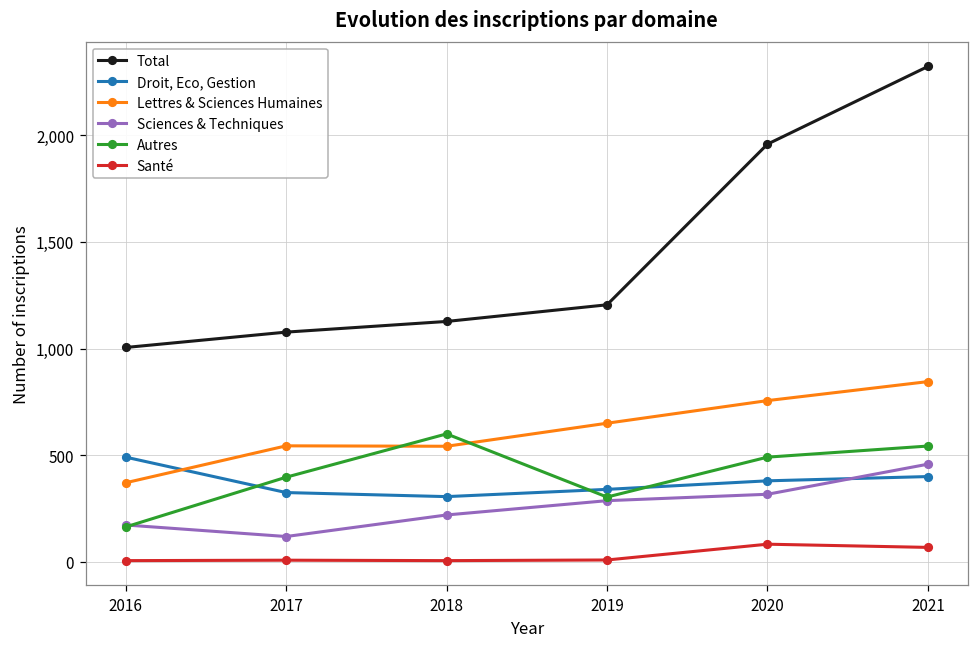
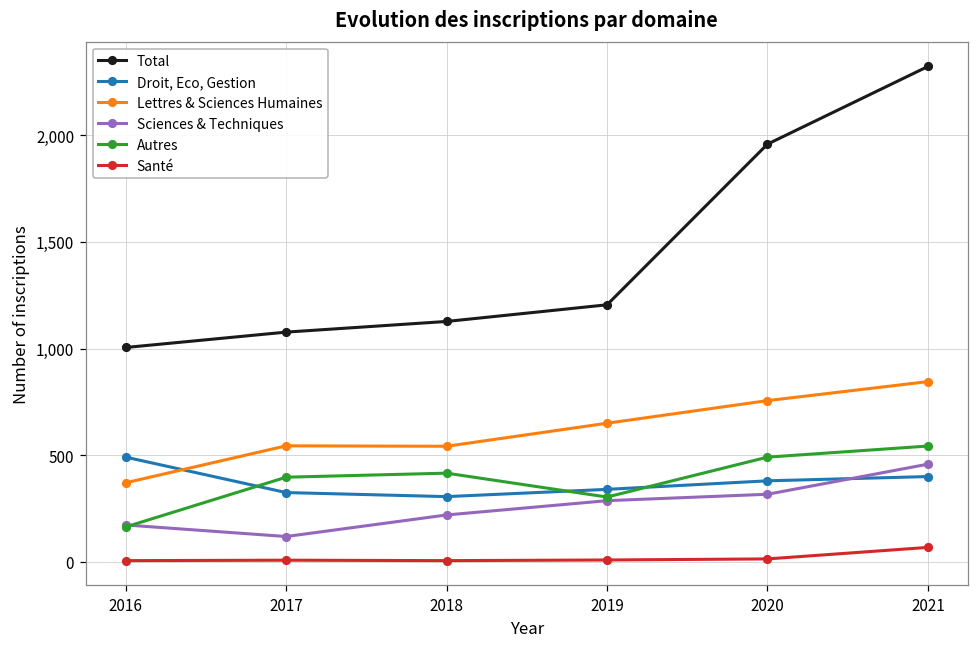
  {
    "Total": {
      "2016": "1,010",
      "2017": "1,080",
      "2018": "1,130",
      "2019": "1,210",
      "2020": "1,960",
      "2021": "2,320"
    },
    "Droit, Eco, Gestion": {
      "2016": "490",
      "2017": "330",
      "2018": "310",
      "2019": "340",
      "2020": "380",
      "2021": "400"
    },
    "Lettres & Sciences Humaines": {
      "2016": "370",
      "2017": "540",
      "2018": "540",
      "2019": "650",
      "2020": "760",
      "2021": "850"
    },
    "Sciences & Techniques": {
      "2017": "120",
      "2018": "220",
      "2019": "290",
      "2020": "320",
      "2021": "460"
    },
    "Autres": {
      "2017": "400",
-     "2018": "600",
+     "2018": "420",
      "2019": "300",
      "2020": "490",
      "2021": "540"
    },
    "Santé": {
      "2016": "10",
      "2017": "10",
      "2018": "10",
      "2019": "10",
-     "2020": "80",
+     "2020": "10",
      "2021": "70"
    }
  }
